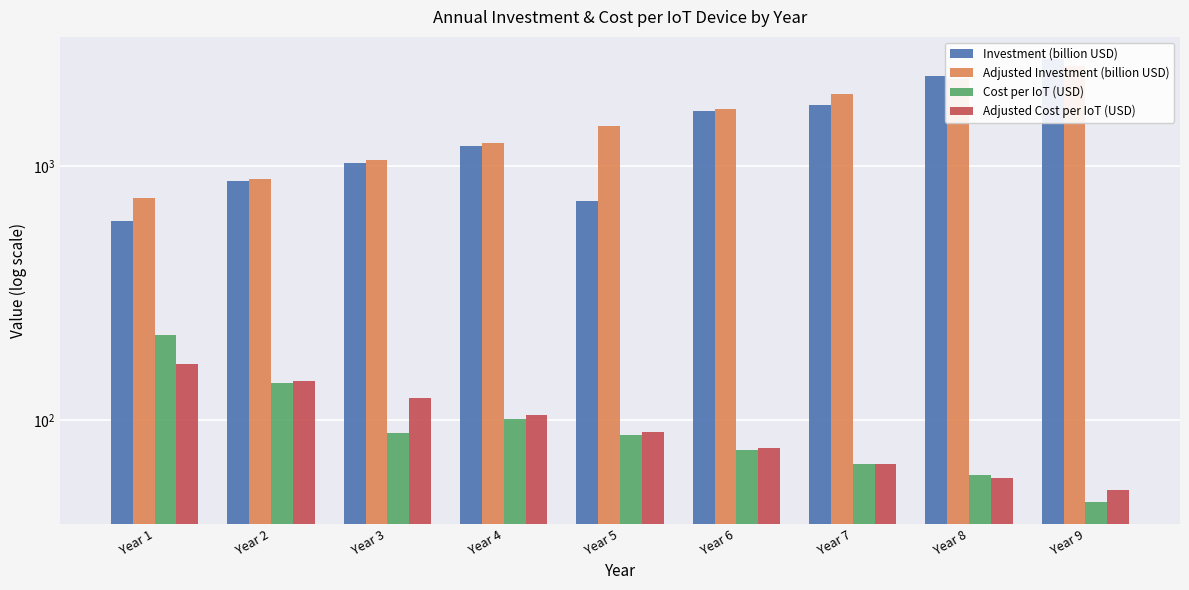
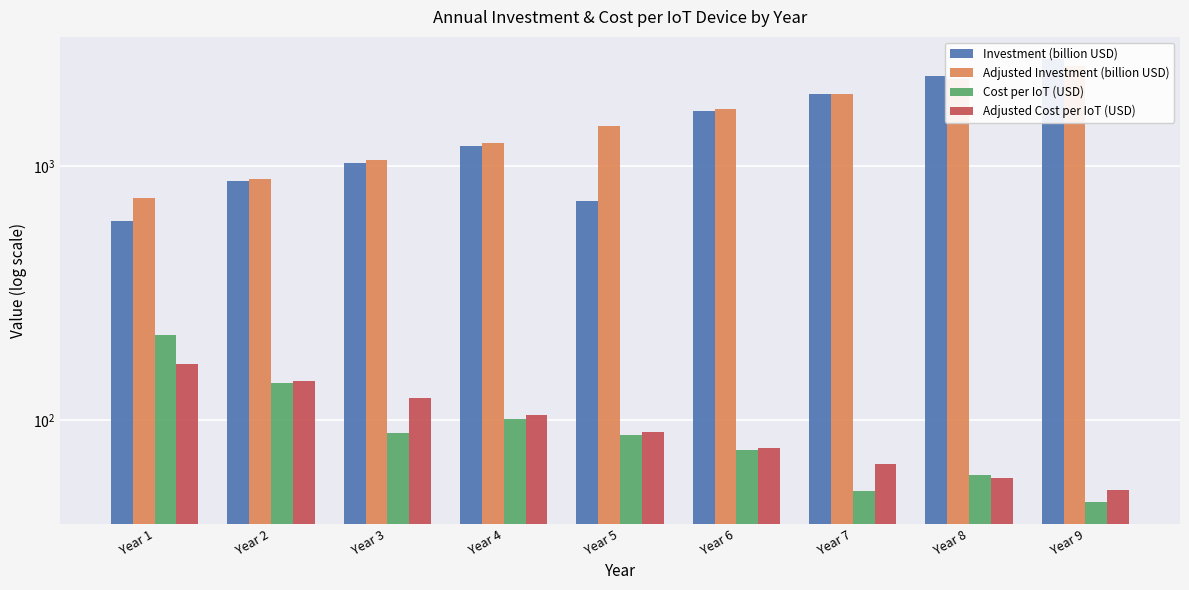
  {
    "Investment (billion USD)": {
      "Year 1": 610,
      "Year 2": 880,
      "Year 3": 1020,
      "Year 4": 1200,
      "Year 5": 730,
      "Year 6": 1600,
-     "Year 7": 1700,
+     "Year 7": 1900,
      "Year 8": 2300
    },
    "Cost per IoT (USD)": {
      "Year 1": 220,
      "Year 2": 140,
      "Year 3": 89,
      "Year 4": 101,
      "Year 5": 87,
      "Year 6": 76,
-     "Year 7": 67,
+     "Year 7": 53,
      "Year 8": 61,
      "Year 9": 48
    }
  }
